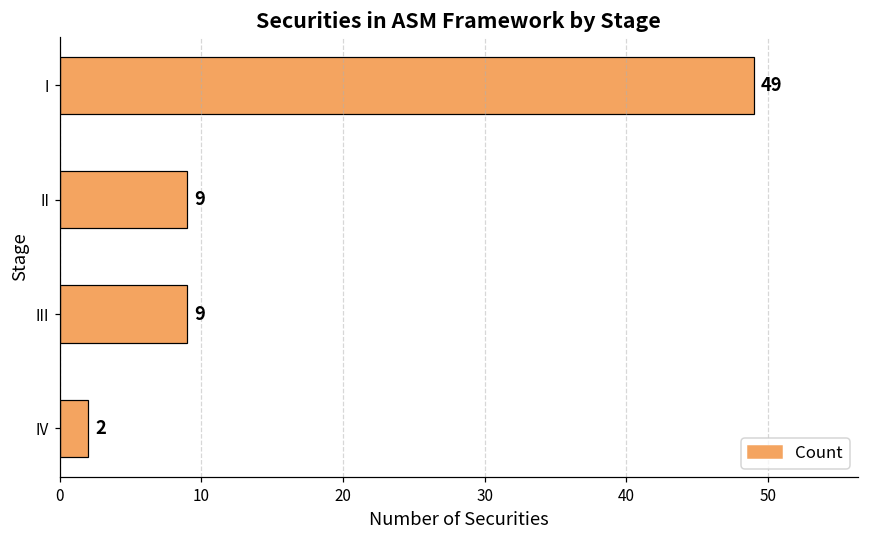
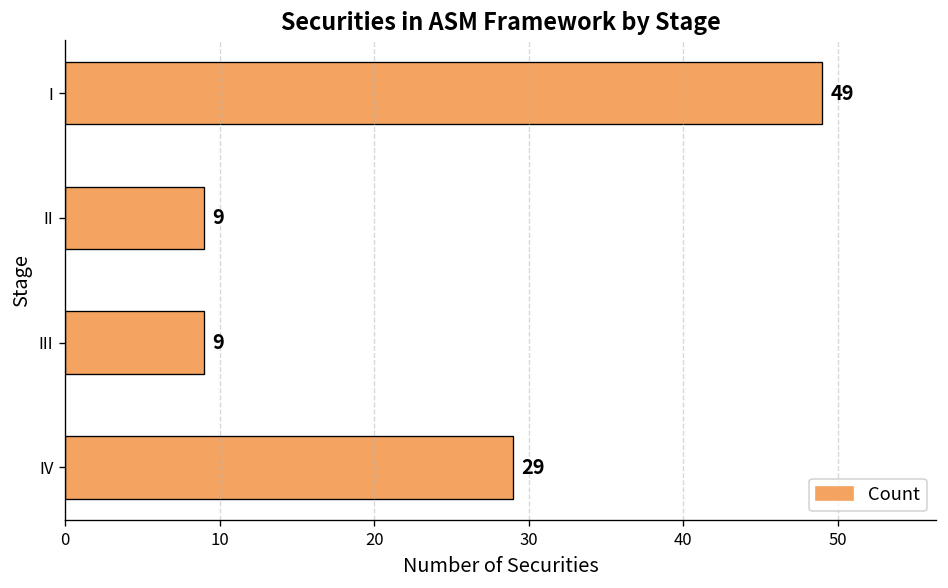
  {
    "I": 49,
    "II": 9,
    "III": 9,
-   "IV": 2
+   "IV": 29
  }
